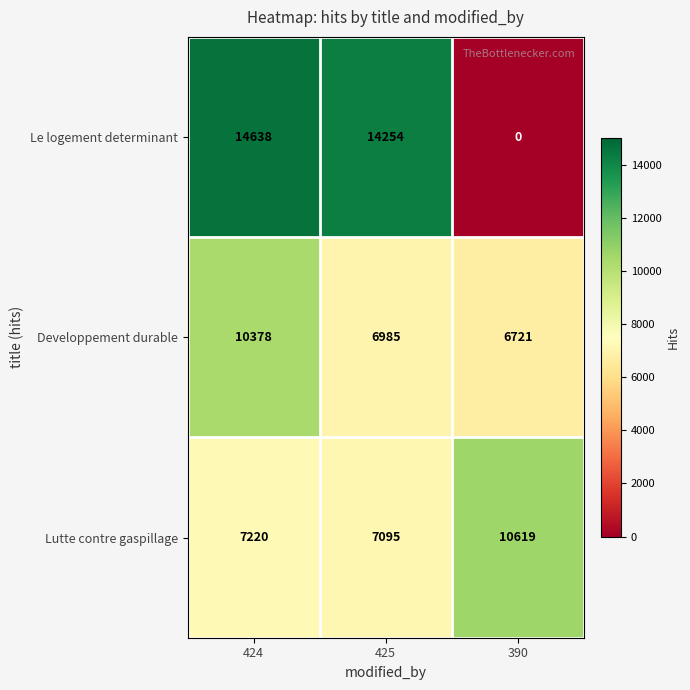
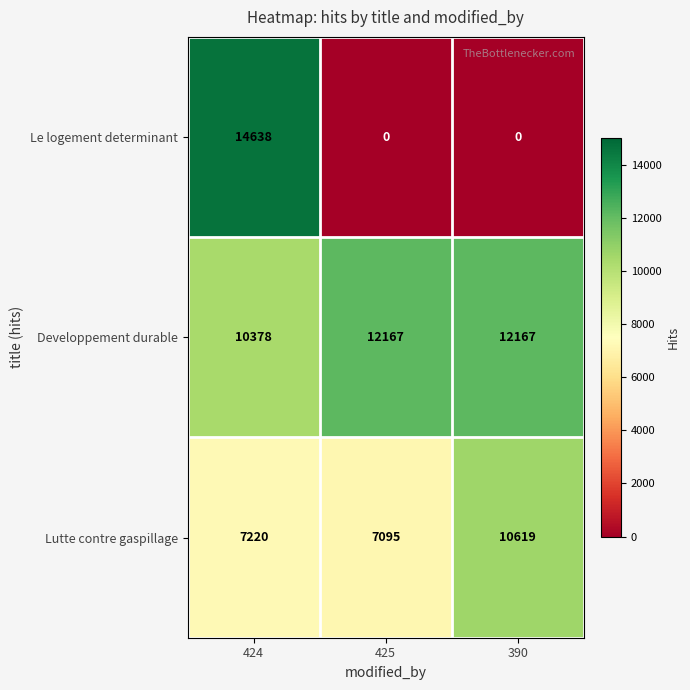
  {
    "Le logement determinant": {
      "424": 14638,
-     "425": 14254
+     "425": 0
    },
    "Developpement durable": {
      "424": 10378,
-     "425": 6985,
-     "390": 6721
+     "425": 12167,
+     "390": 12167
    },
    "Lutte contre gaspillage": {
      "424": 7220,
      "425": 7095,
      "390": 10619
    }
  }
